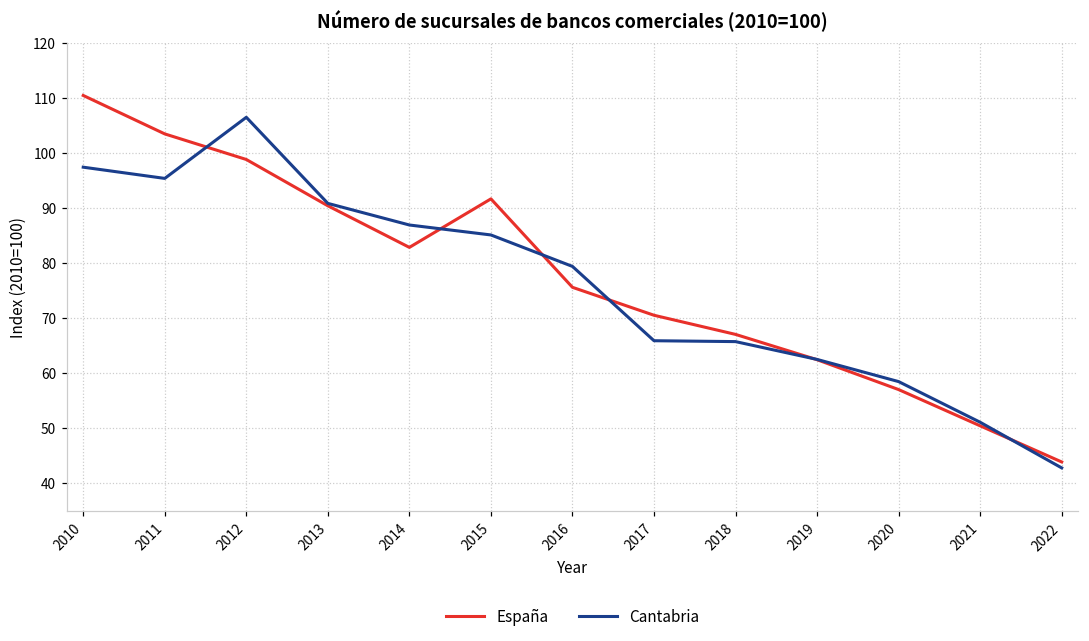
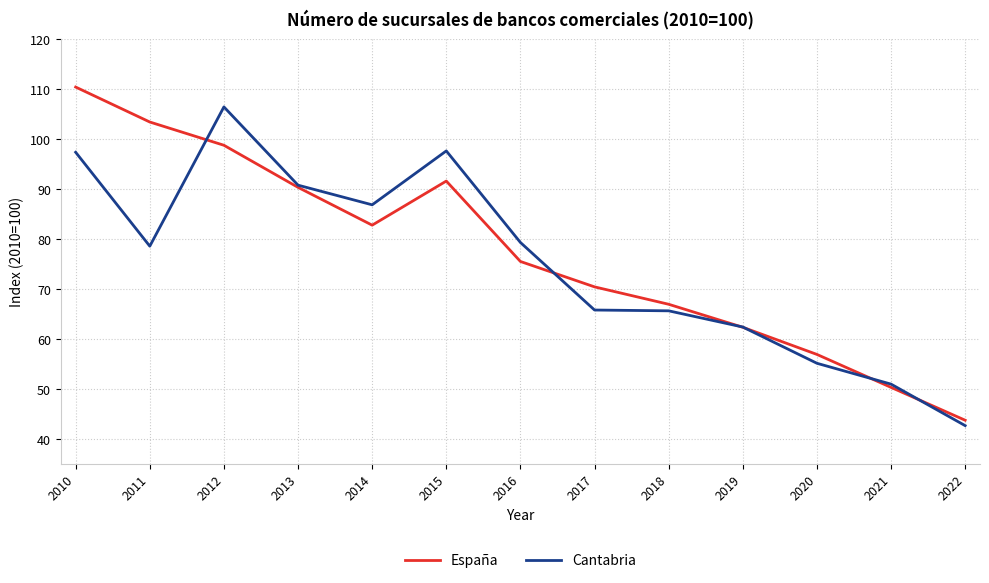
  {
    "España": {
      "2010": 110,
      "2011": 103,
      "2012": 99,
      "2014": 83,
      "2015": 92,
      "2016": 76,
      "2017": 71,
      "2018": 67,
      "2020": 57,
      "2021": 50,
      "2022": 44
    },
    "Cantabria": {
      "2010": 97,
-     "2011": 95,
+     "2011": 79,
      "2012": 107,
      "2014": 87,
-     "2015": 85,
+     "2015": 98,
      "2016": 79,
      "2017": 66,
      "2018": 66,
-     "2020": 58,
+     "2020": 55,
      "2021": 51,
      "2022": 43
    }
  }
